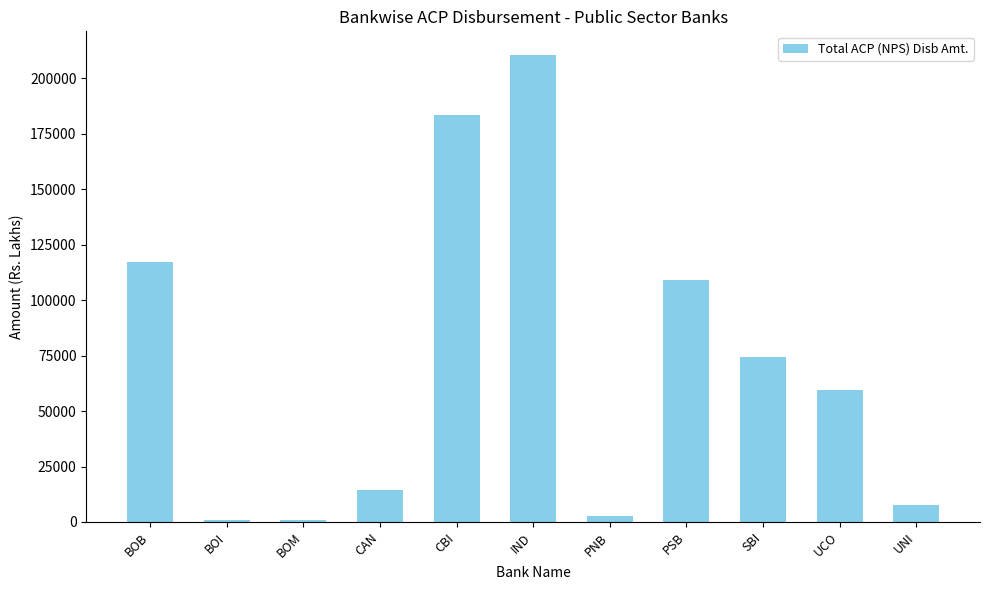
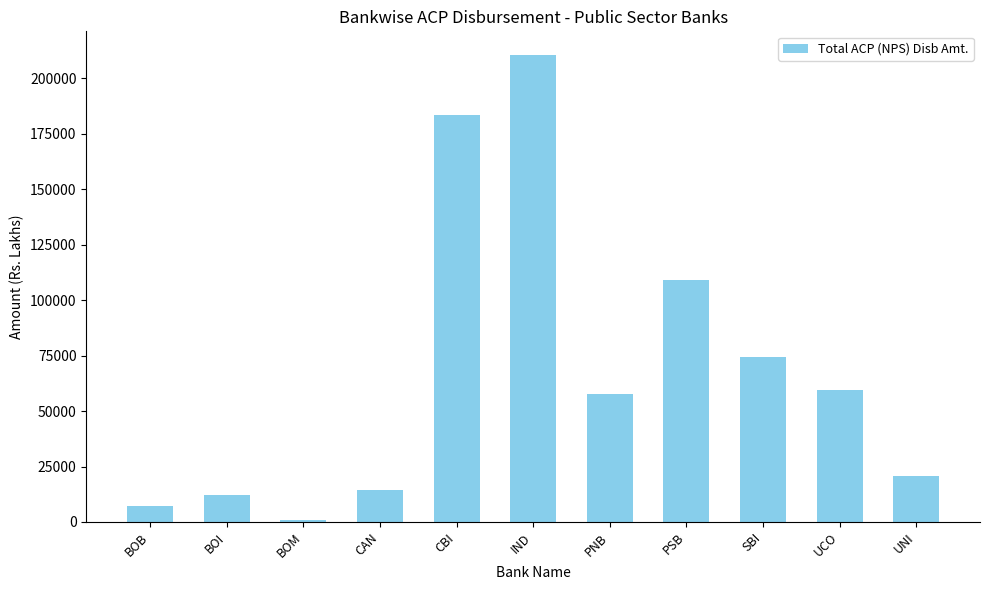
  {
-   "BOB": 117000,
-   "BOI": 1000,
+   "BOB": 7000,
+   "BOI": 12000,
    "CAN": 14000,
    "CBI": 183000,
    "IND": 211000,
-   "PNB": 3000,
+   "PNB": 58000,
    "PSB": 109000,
    "SBI": 74000,
    "UCO": 59000,
-   "UNI": 8000
+   "UNI": 21000
  }
